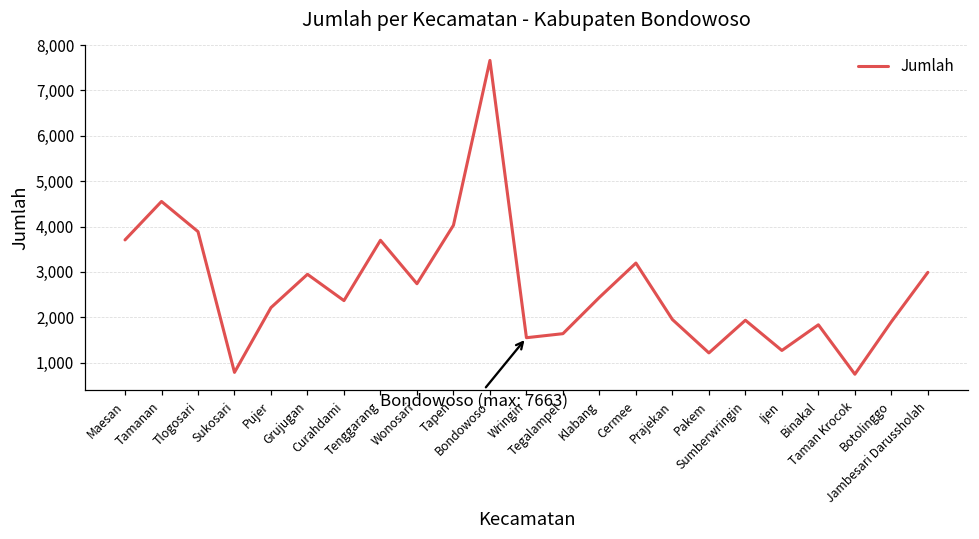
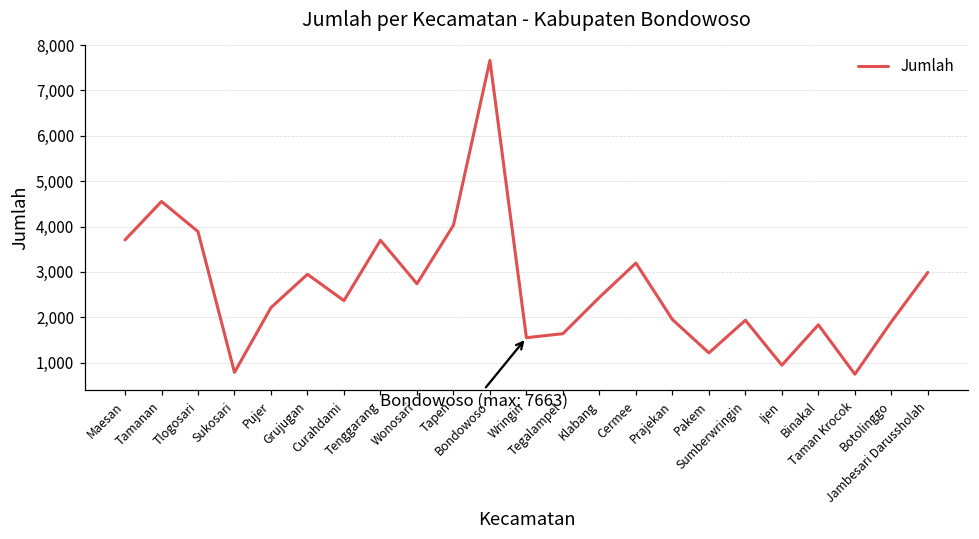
  {
    "Maesan": "3,700",
    "Tamanan": "4,600",
    "Tlogosari": "3,900",
    "Sukosari": "800",
    "Pujer": "2,200",
    "Grujugan": "2,900",
    "Curahdami": "2,400",
    "Tenggarang": "3,700",
    "Wonosari": "2,700",
    "Tapen": "4,000",
    "Bondowoso": "7,700",
    "Tegalampel": "1,600",
    "Klabang": "2,400",
    "Cermee": "3,200",
    "Prajekan": "2,000",
    "Pakem": "1,200",
    "Sumberwringin": "1,900",
-   "Ijen": "1,300",
+   "Ijen": "900",
    "Binakal": "1,800",
    "Taman Krocok": "700",
    "Botolinggo": "1,900",
    "Jambesari Darussholah": "3,000"
  }
